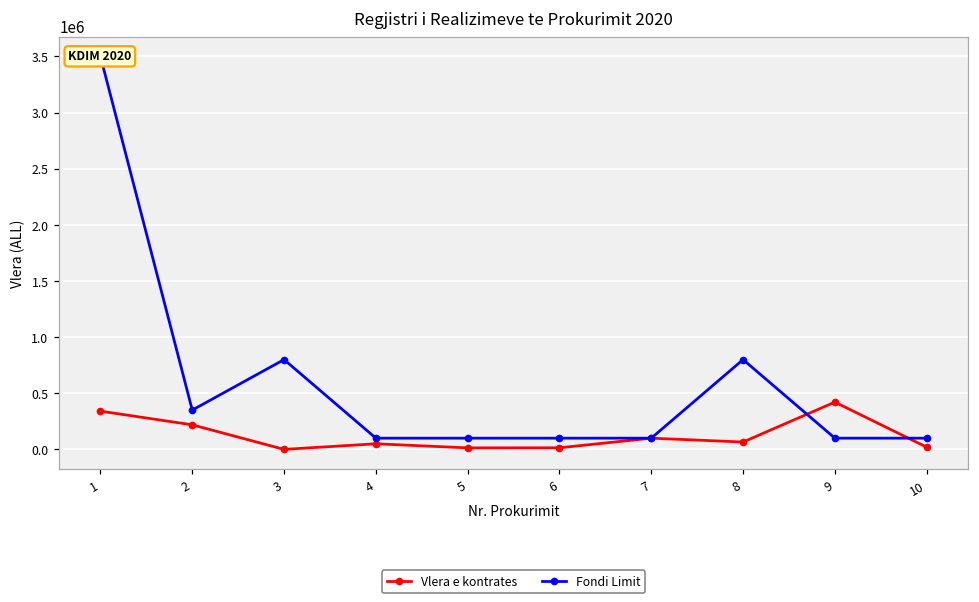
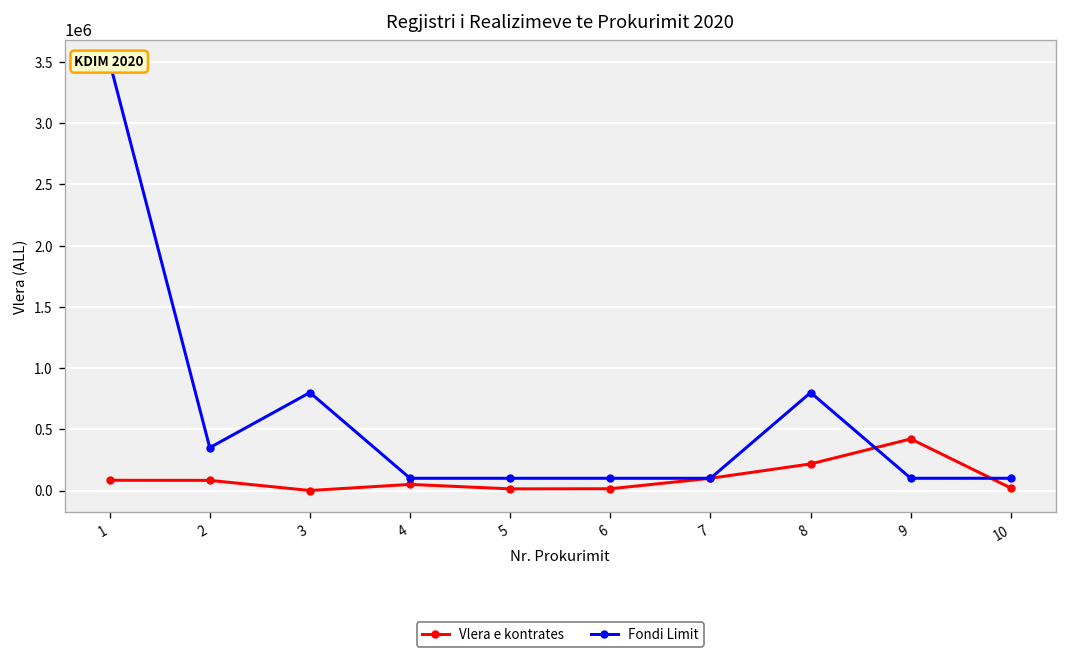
  {
    "Vlera e kontrates": {
-     "1": 340000,
-     "2": 220000,
+     "1": 80000,
+     "2": 80000,
      "3": 0,
      "4": 50000,
      "5": 10000,
      "6": 10000,
-     "8": 70000,
+     "8": 220000,
      "9": 420000,
      "10": 20000
    },
    "Fondi Limit": {
      "2": 350000,
      "3": 800000,
      "4": 100000,
      "5": 100000,
      "6": 100000,
      "8": 800000,
      "9": 100000,
      "10": 100000
    }
  }
